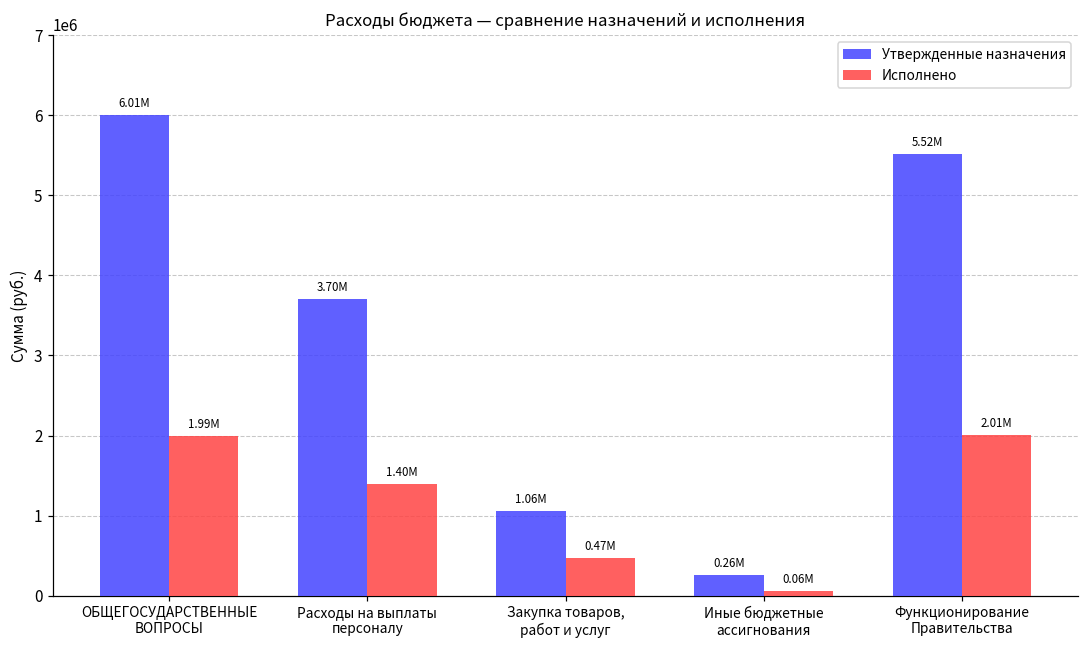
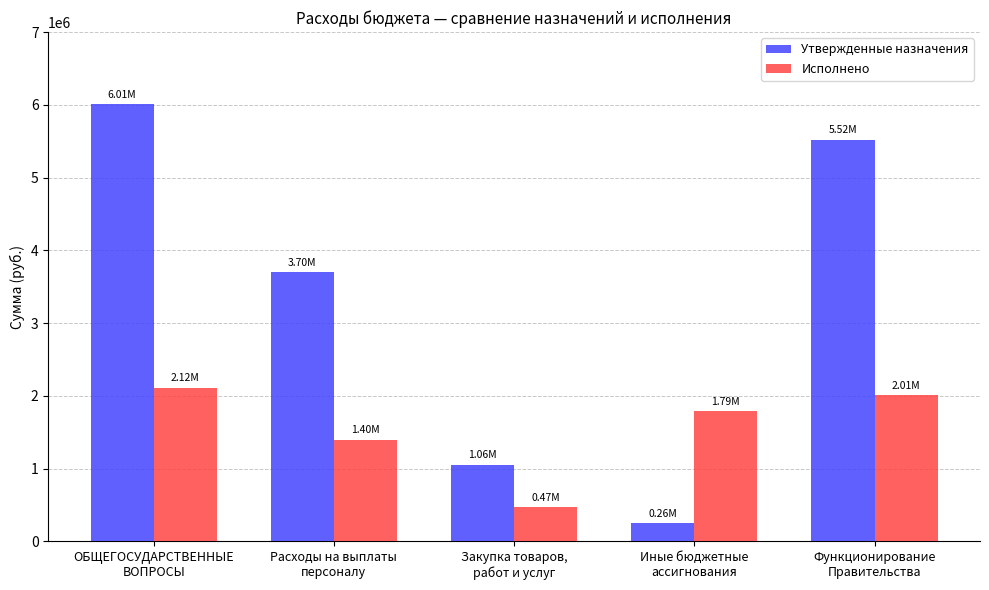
  {
    "Утвержденные назначения": {
      "ОБЩЕГОСУДАРСТВЕННЫЕ ВОПРОСЫ": "6.01M",
      "Расходы на выплаты персоналу": "3.70M",
      "Закупка товаров, работ и услуг": "1.06M",
      "Иные бюджетные ассигнования": "0.26M",
      "Функционирование Правительства": "5.52M"
    },
    "Исполнено": {
-     "ОБЩЕГОСУДАРСТВЕННЫЕ ВОПРОСЫ": "1.99M",
+     "ОБЩЕГОСУДАРСТВЕННЫЕ ВОПРОСЫ": "2.12M",
      "Расходы на выплаты персоналу": "1.40M",
      "Закупка товаров, работ и услуг": "0.47M",
-     "Иные бюджетные ассигнования": "0.06M",
+     "Иные бюджетные ассигнования": "1.79M",
      "Функционирование Правительства": "2.01M"
    }
  }
